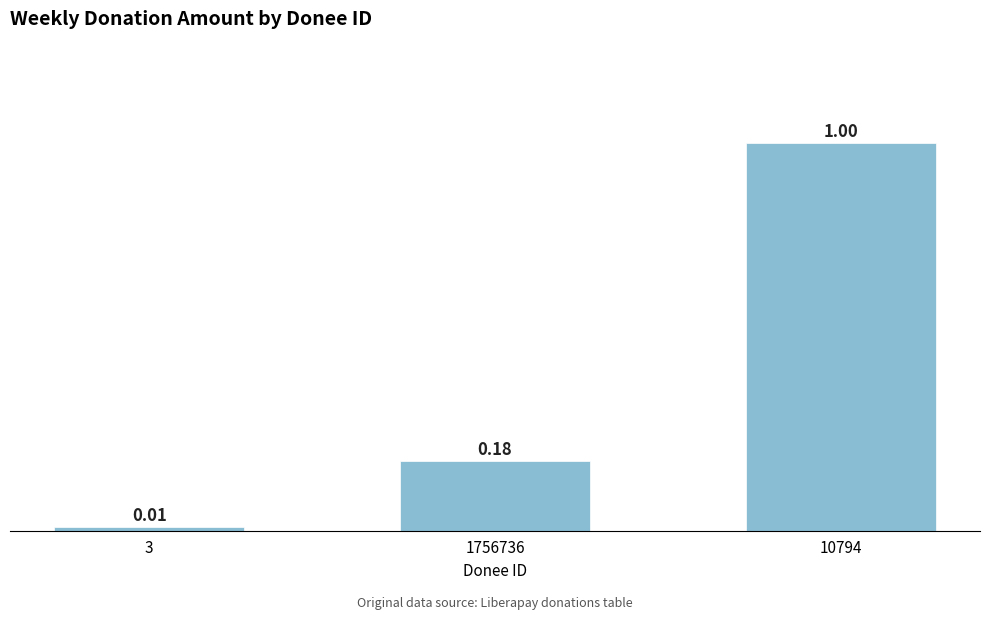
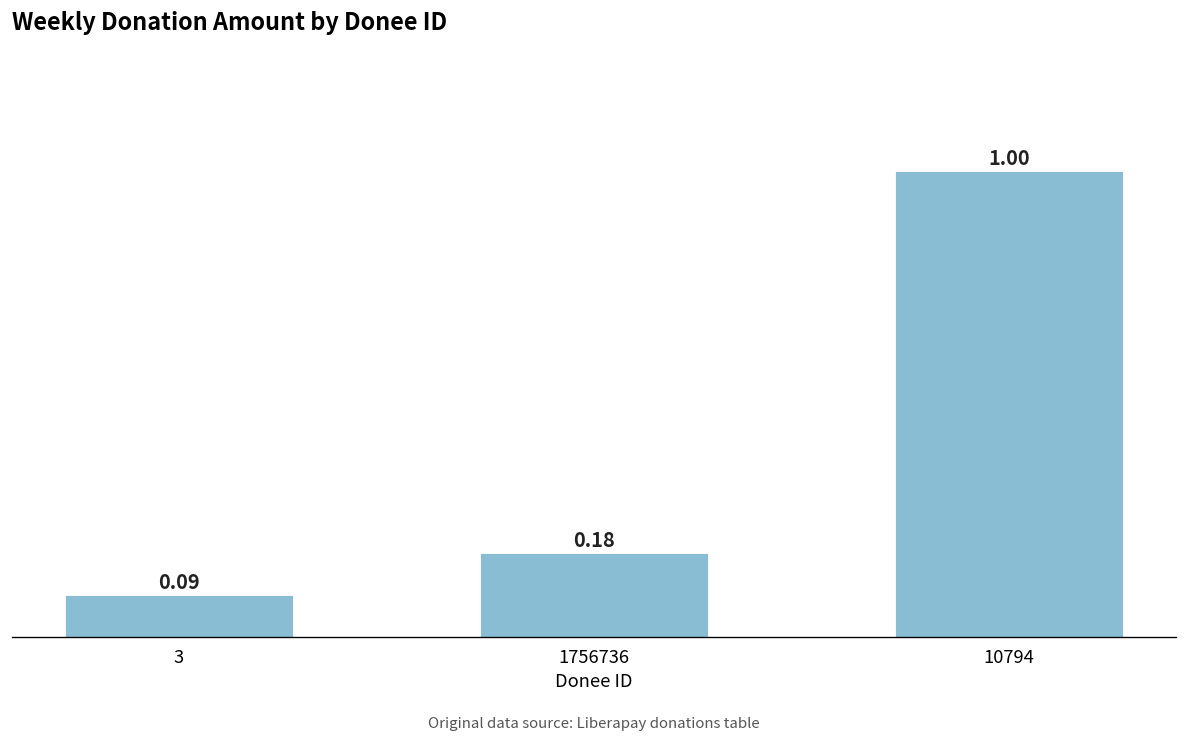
  {
-   "3": 0.01,
+   "3": 0.09,
    "1756736": 0.18,
    "10794": 1.00
  }
